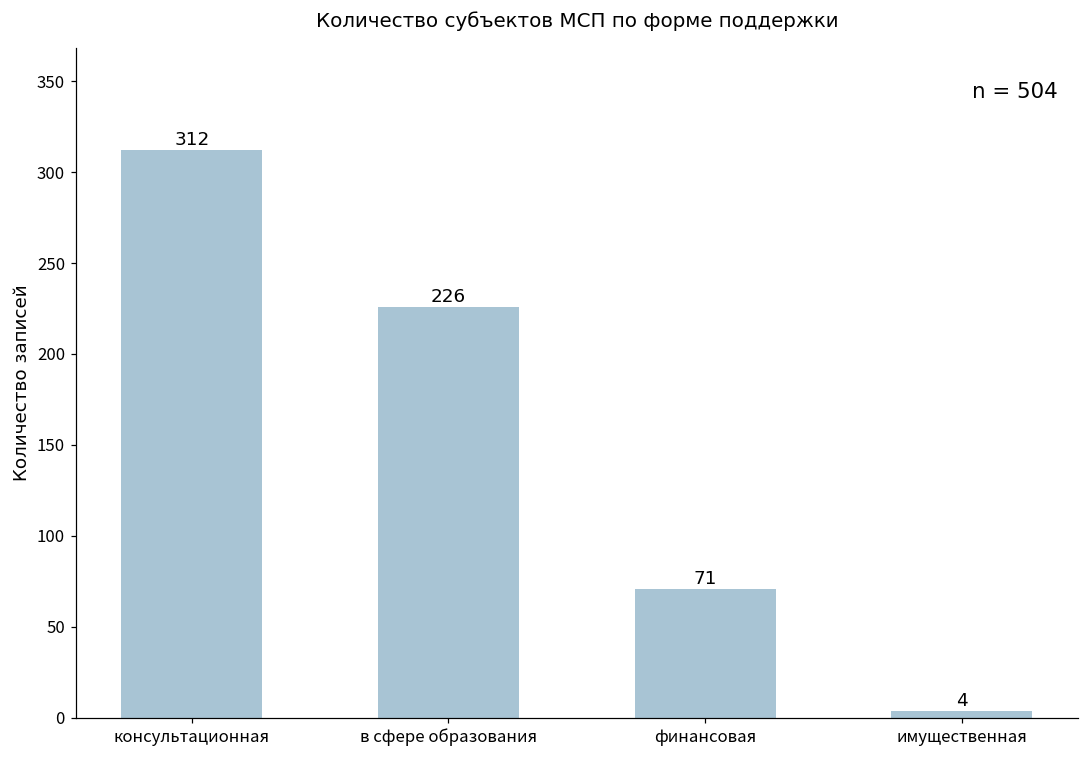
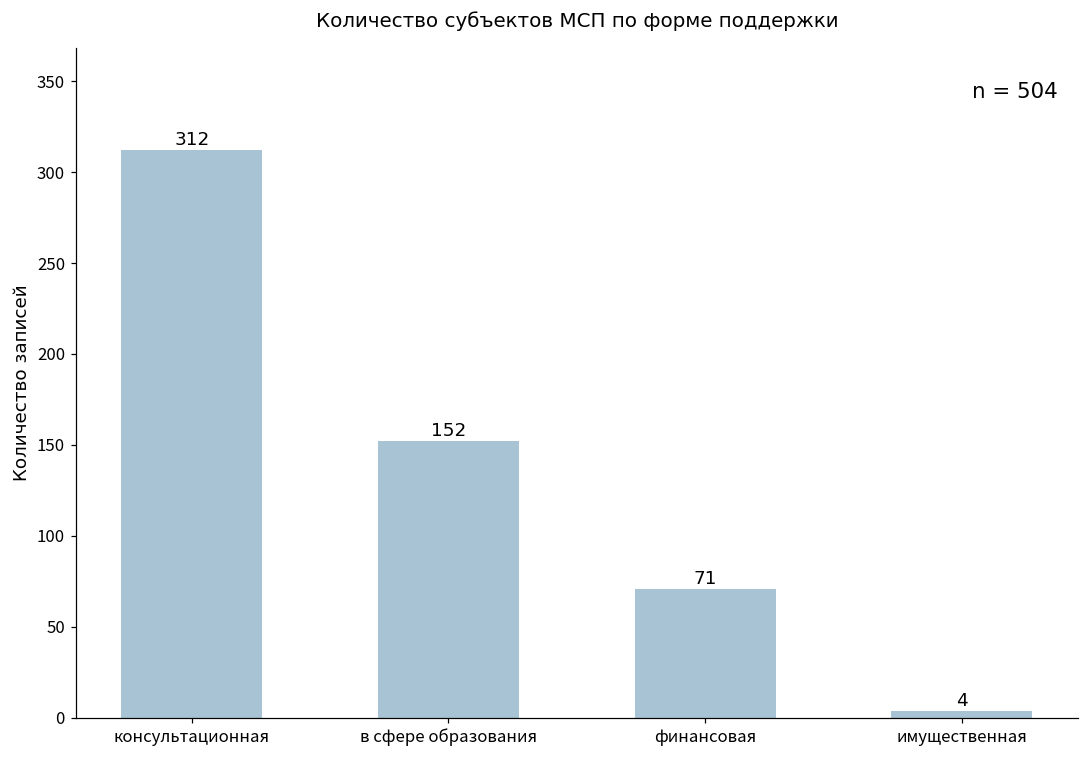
  {
    "консультационная": 312,
-   "в сфере образования": 226,
+   "в сфере образования": 152,
    "финансовая": 71,
    "имущественная": 4
  }
